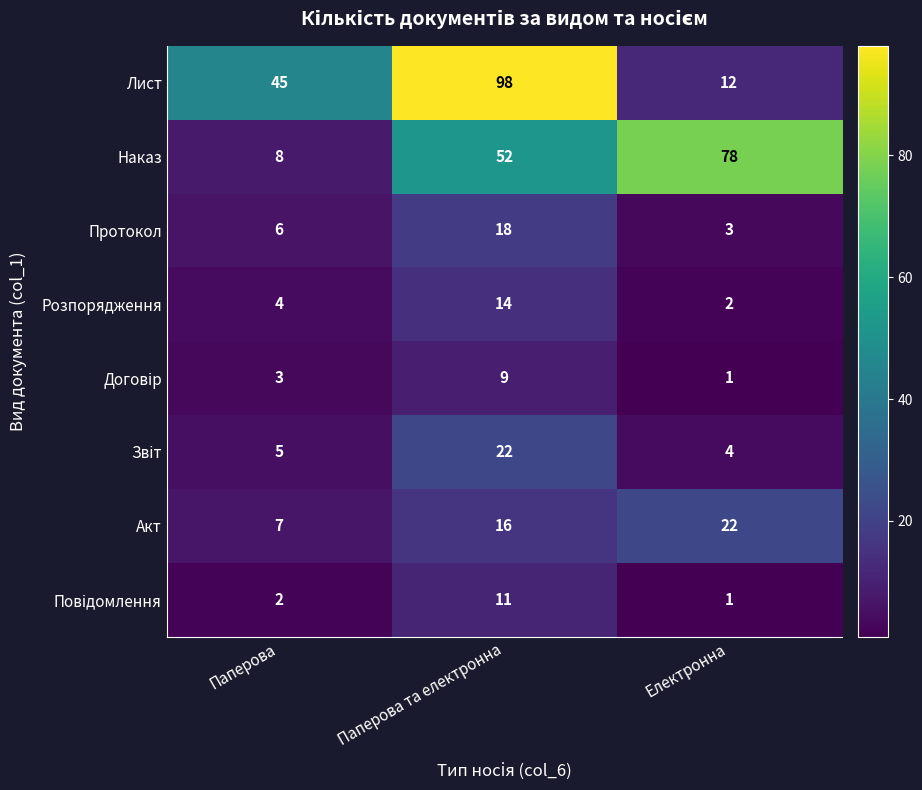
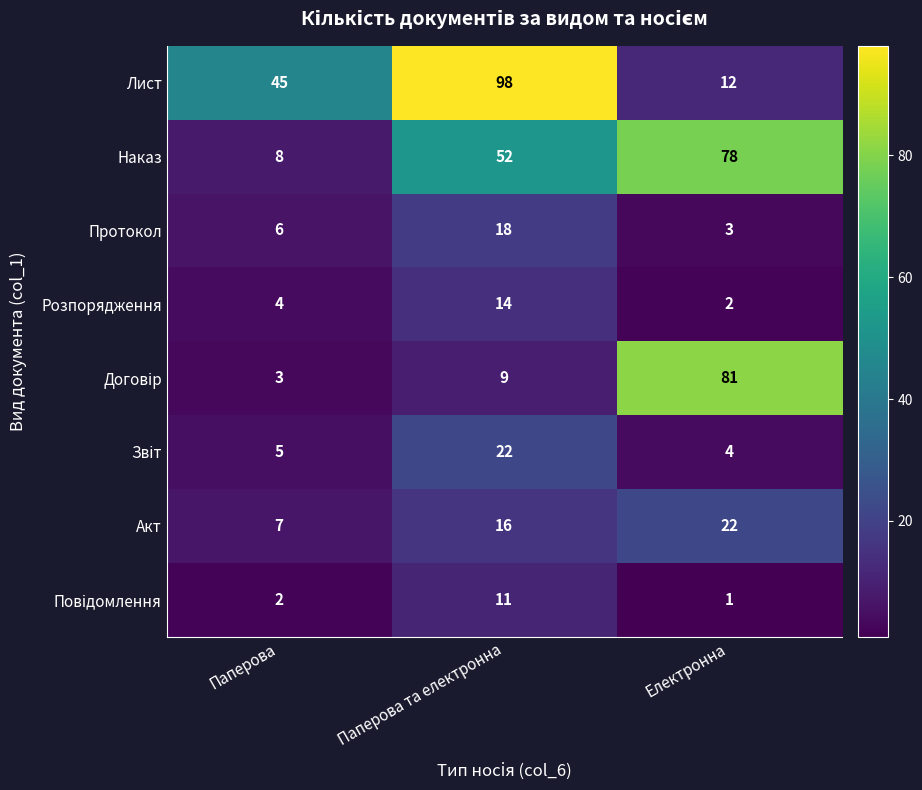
  {
    "Лист": {
      "Паперова": 45,
      "Паперова та електронна": 98,
      "Електронна": 12
    },
    "Наказ": {
      "Паперова": 8,
      "Паперова та електронна": 52,
      "Електронна": 78
    },
    "Протокол": {
      "Паперова": 6,
      "Паперова та електронна": 18,
      "Електронна": 3
    },
    "Розпорядження": {
      "Паперова": 4,
      "Паперова та електронна": 14,
      "Електронна": 2
    },
    "Договір": {
      "Паперова": 3,
      "Паперова та електронна": 9,
-     "Електронна": 1
+     "Електронна": 81
    },
    "Звіт": {
      "Паперова": 5,
      "Паперова та електронна": 22,
      "Електронна": 4
    },
    "Акт": {
      "Паперова": 7,
      "Паперова та електронна": 16,
      "Електронна": 22
    },
    "Повідомлення": {
      "Паперова": 2,
      "Паперова та електронна": 11,
      "Електронна": 1
    }
  }
